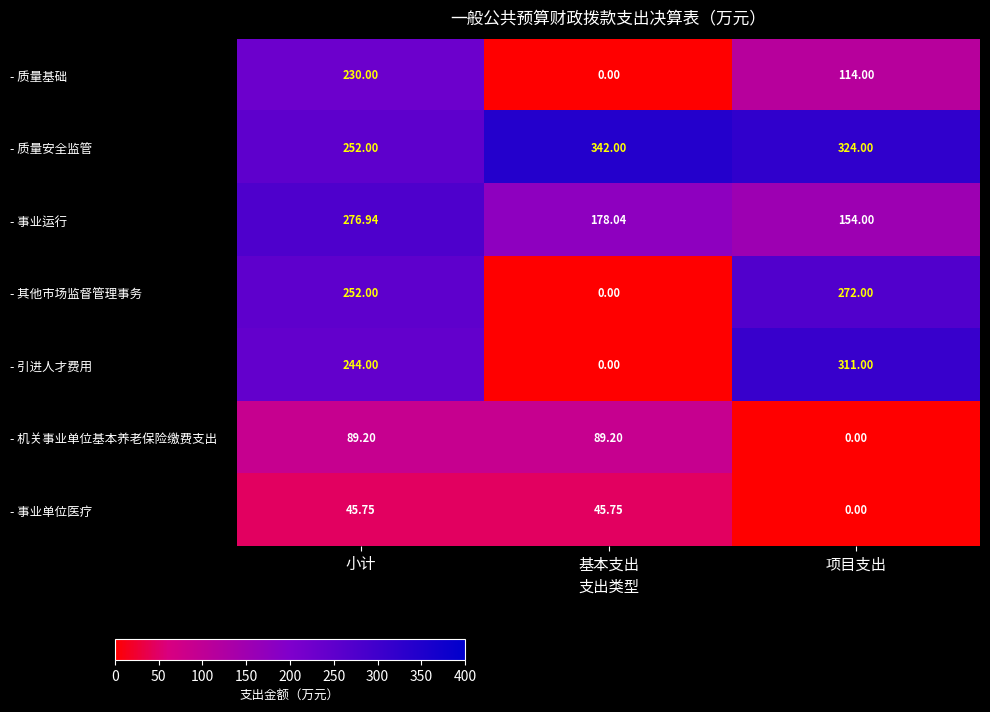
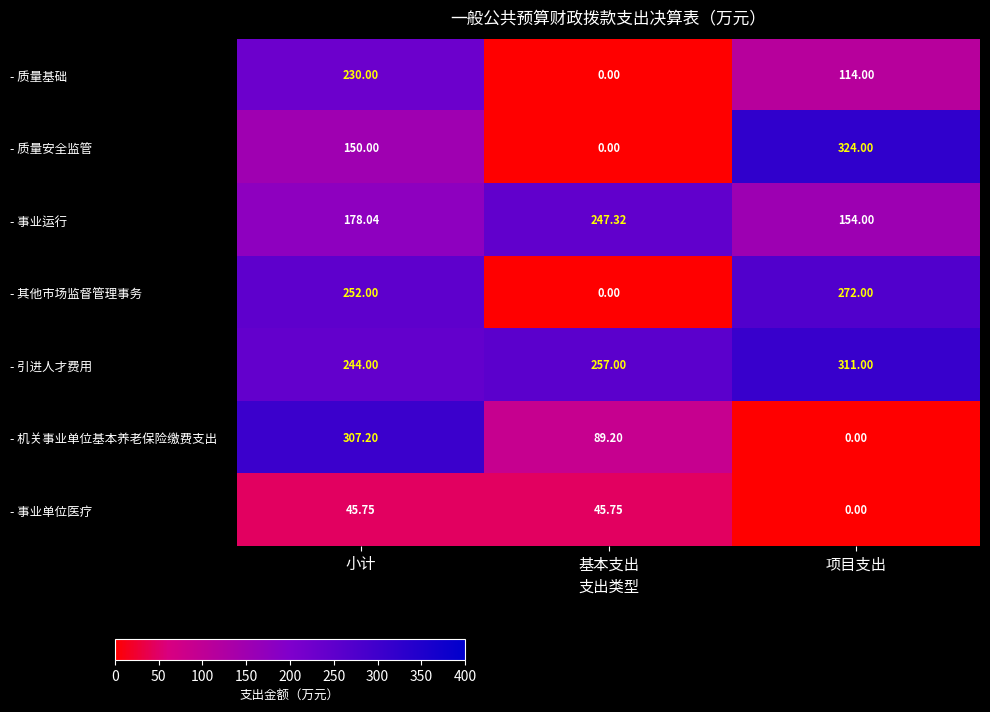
  {
    "- 质量基础": {
      "小计": 230.00,
      "基本支出": 0.00,
      "项目支出": 114.00
    },
    "- 质量安全监管": {
-     "小计": 252.00,
-     "基本支出": 342.00,
+     "小计": 150.00,
+     "基本支出": 0.00,
      "项目支出": 324.00
    },
    "- 事业运行": {
-     "小计": 276.94,
-     "基本支出": 178.04,
+     "小计": 178.04,
+     "基本支出": 247.32,
      "项目支出": 154.00
    },
    "- 其他市场监督管理事务": {
      "小计": 252.00,
      "基本支出": 0.00,
      "项目支出": 272.00
    },
    "- 引进人才费用": {
      "小计": 244.00,
-     "基本支出": 0.00,
+     "基本支出": 257.00,
      "项目支出": 311.00
    },
    "- 机关事业单位基本养老保险缴费支出": {
-     "小计": 89.20,
+     "小计": 307.20,
      "基本支出": 89.20,
      "项目支出": 0.00
    },
    "- 事业单位医疗": {
      "小计": 45.75,
      "基本支出": 45.75,
      "项目支出": 0.00
    }
  }
